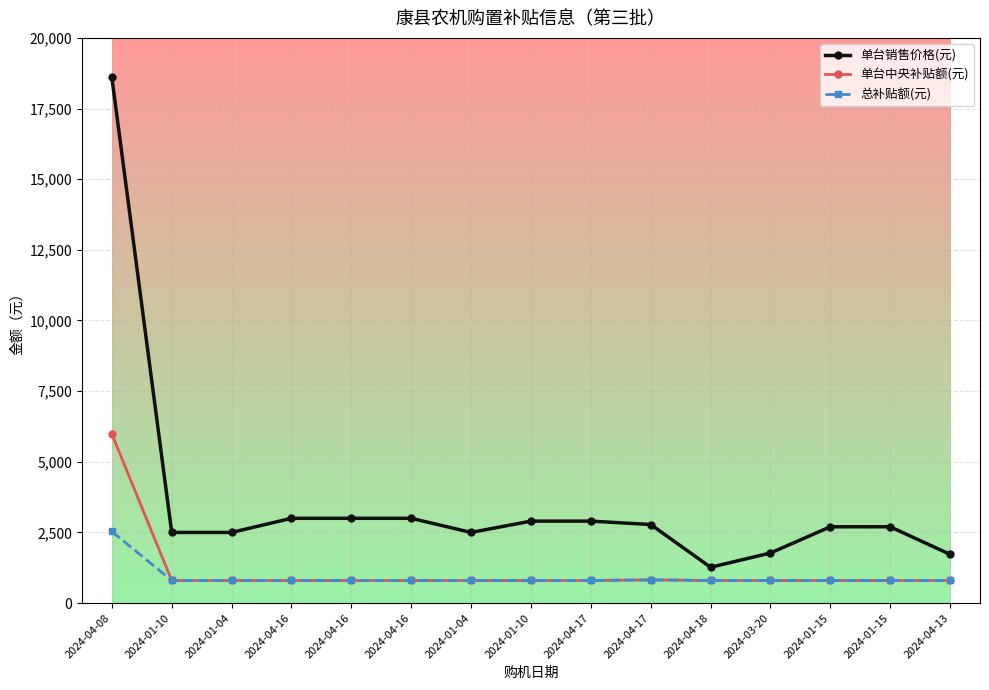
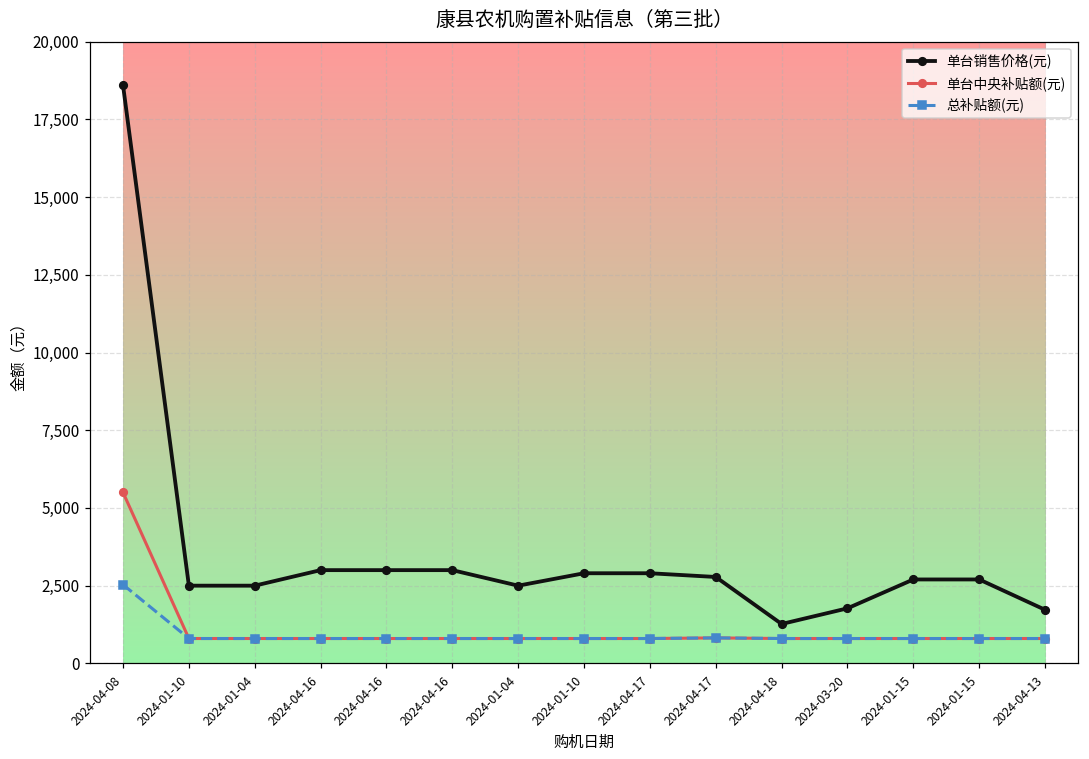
  {
    "单台销售价格(元)": {
      "2024-04-08": "18,600",
      "2024-04-18": "1,300",
      "2024-03-20": "1,800",
      "2024-04-13": "1,700"
    },
    "单台中央补贴额(元)": {
-     "2024-04-08": "6,000"
+     "2024-04-08": "5,500"
    },
    "总补贴额(元)": {
      "2024-04-08": "2,500"
    }
  }
